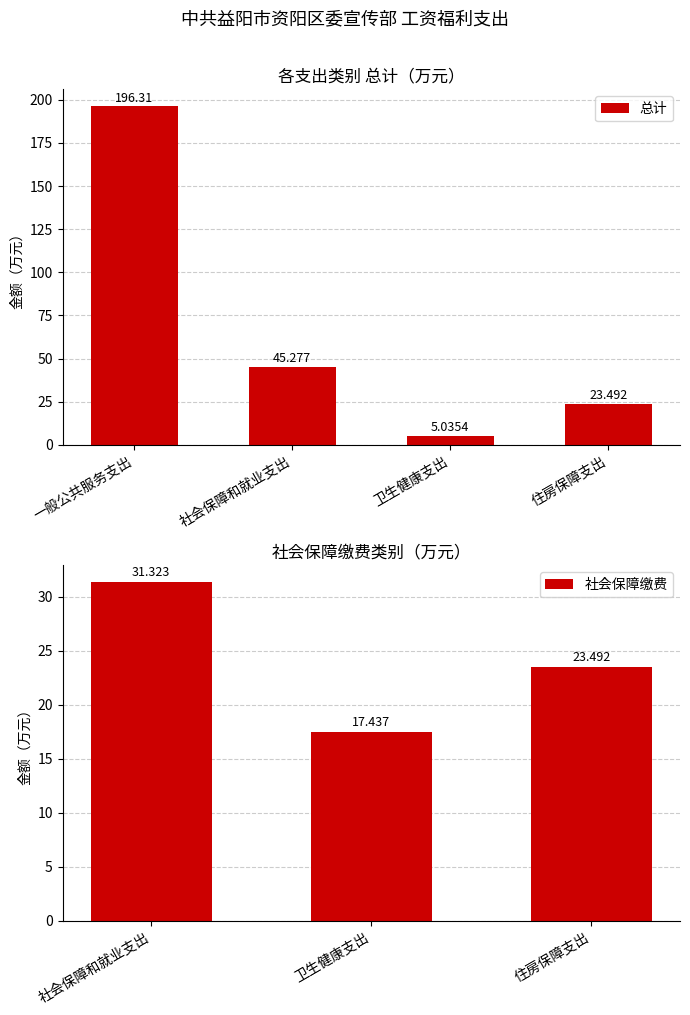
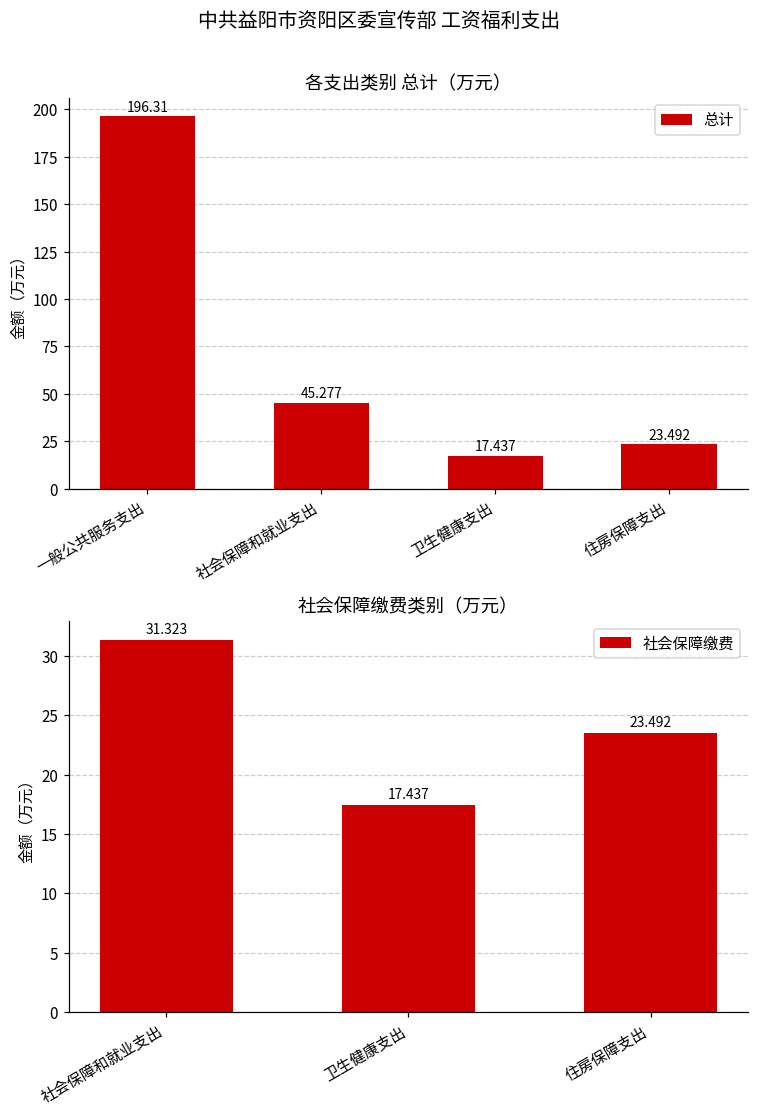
  {
    "各支出类别 总计（万元）": {
      "一般公共服务支出": 196.31,
      "社会保障和就业支出": 45.277,
-     "卫生健康支出": 5.0354,
+     "卫生健康支出": 17.437,
      "住房保障支出": 23.492
    },
    "社会保障缴费类别（万元）": {
      "社会保障和就业支出": 31.323,
      "卫生健康支出": 17.437,
      "住房保障支出": 23.492
    }
  }
